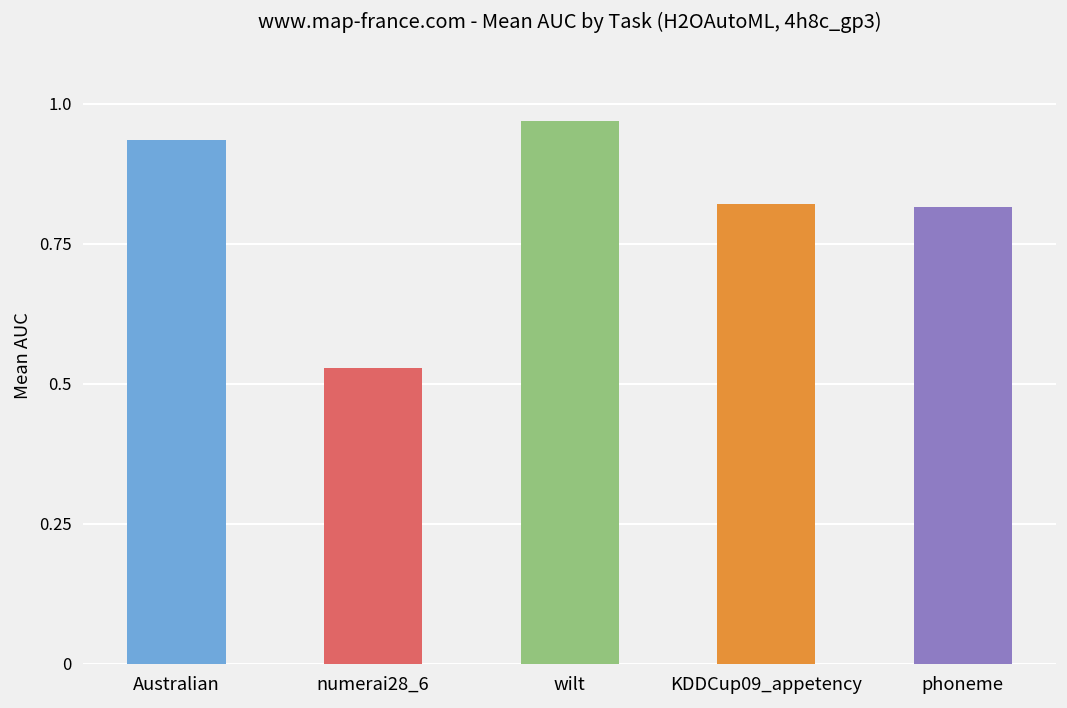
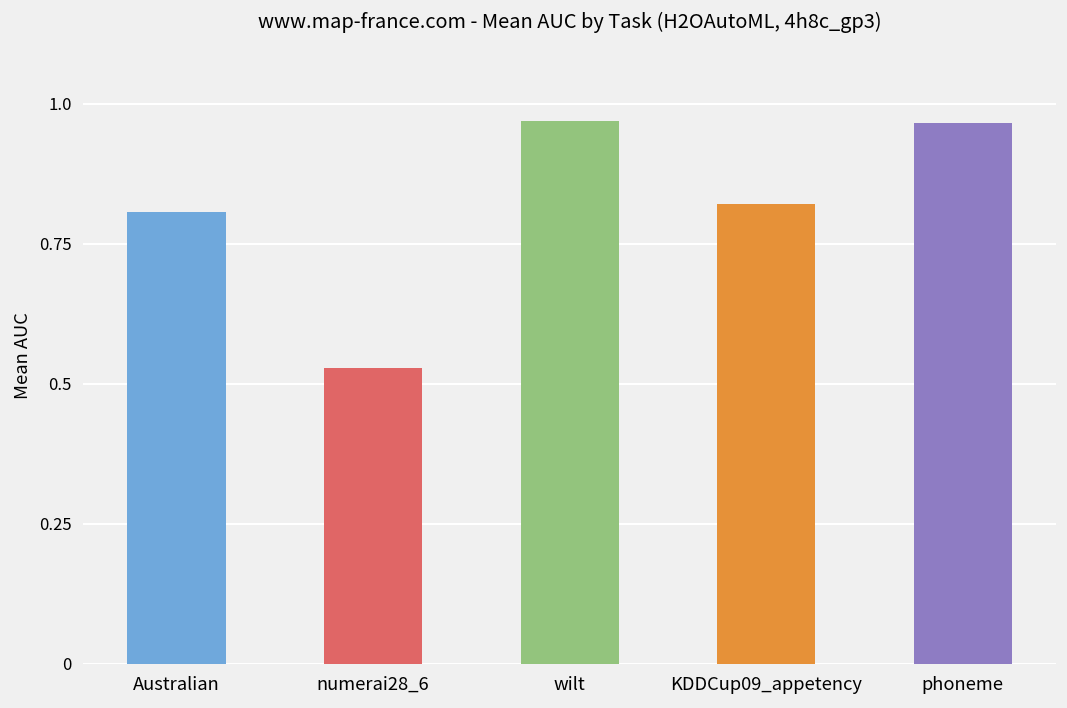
  {
-   "Australian": 0.94,
+   "Australian": 0.81,
    "numerai28_6": 0.53,
    "wilt": 0.97,
    "KDDCup09_appetency": 0.82,
-   "phoneme": 0.82
+   "phoneme": 0.96
  }
